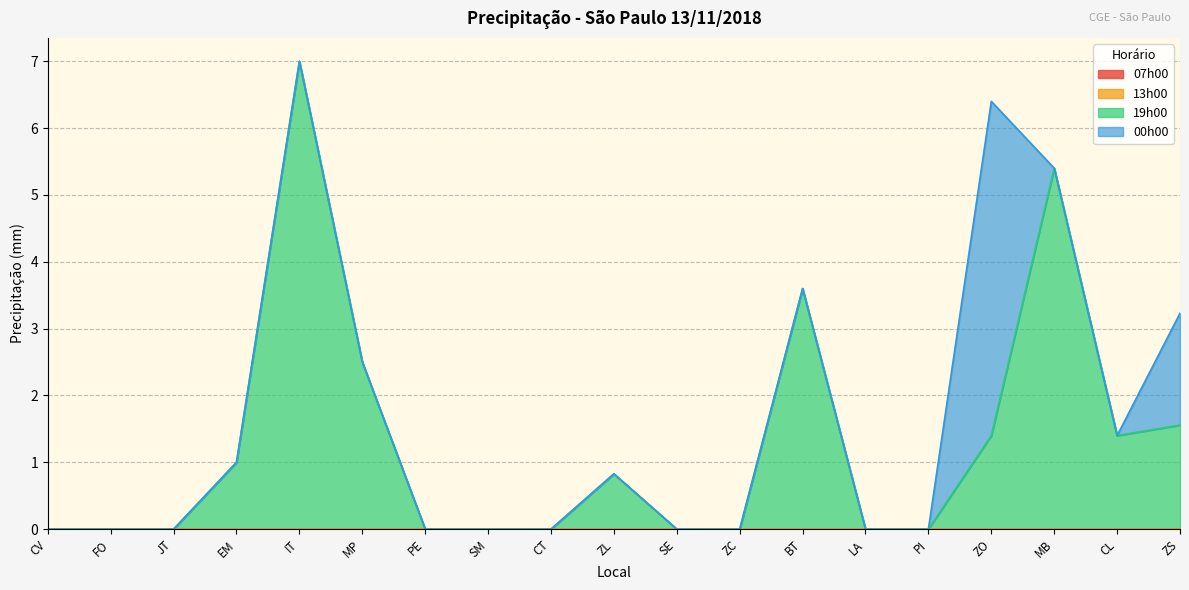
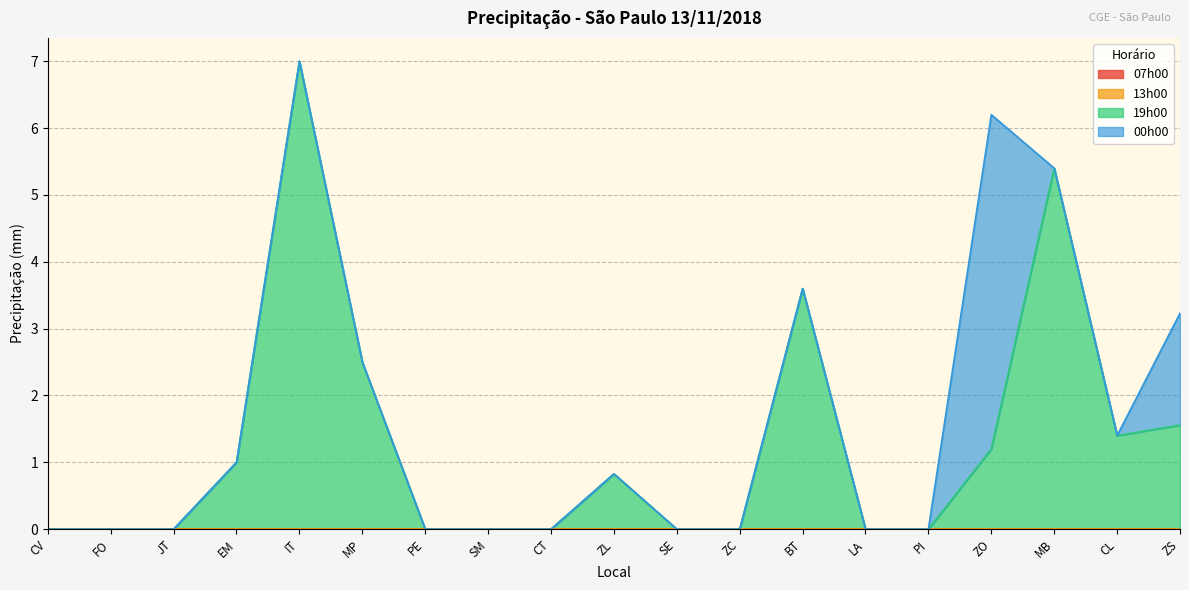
  {
    "13h00": {
      "EM": 0.0,
      "IT": 0.0,
      "MP": 0.0,
      "ZL": 0.0,
      "BT": 0.0,
      "ZO": 0.0,
      "MB": 0.0,
      "CL": 0.0,
      "ZS": 0.0
    },
    "19h00": {
-     "ZO": 1.4,
+     "ZO": 1.2,
      "ZS": 1.6
    },
    "00h00": {
      "ZO": 5.0,
      "ZS": 1.7
    }
  }
